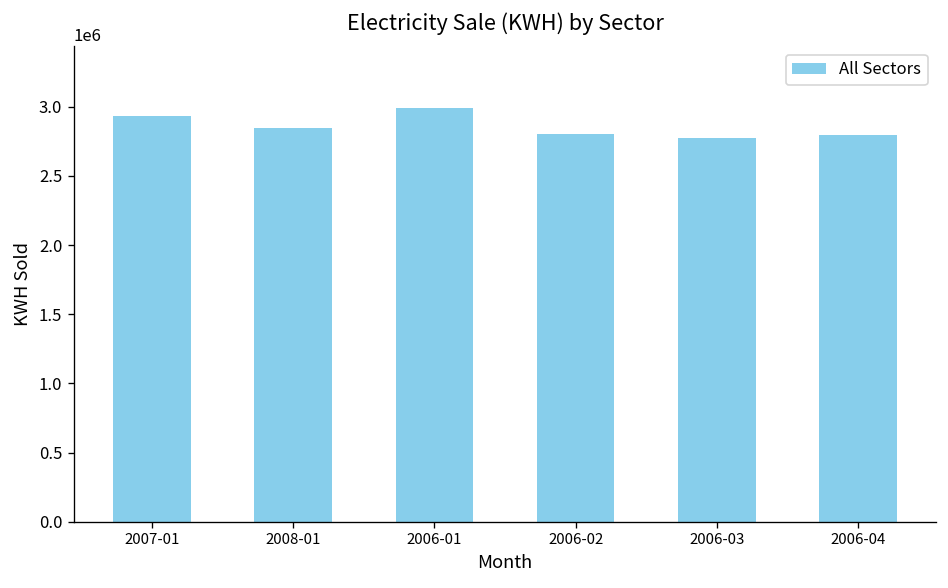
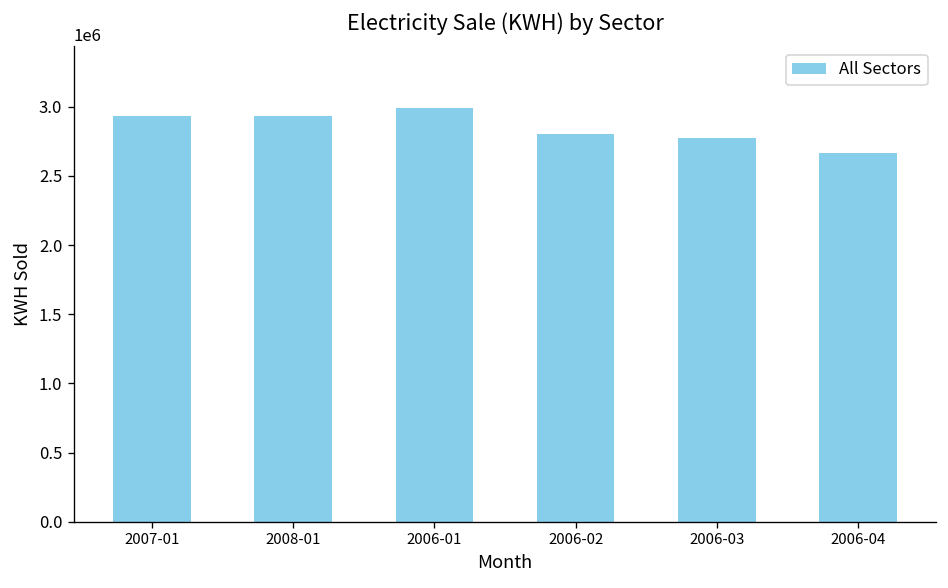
  {
    "2007-01": 2930000,
-   "2008-01": 2840000,
+   "2008-01": 2930000,
    "2006-01": 2990000,
    "2006-02": 2800000,
    "2006-03": 2770000,
-   "2006-04": 2800000
+   "2006-04": 2670000
  }
